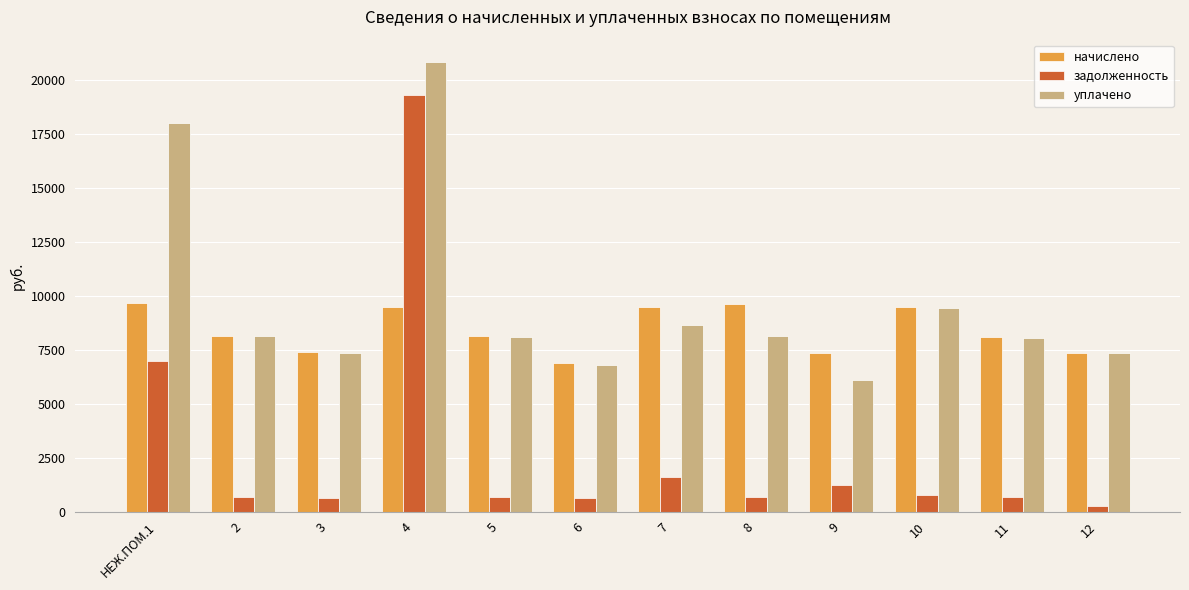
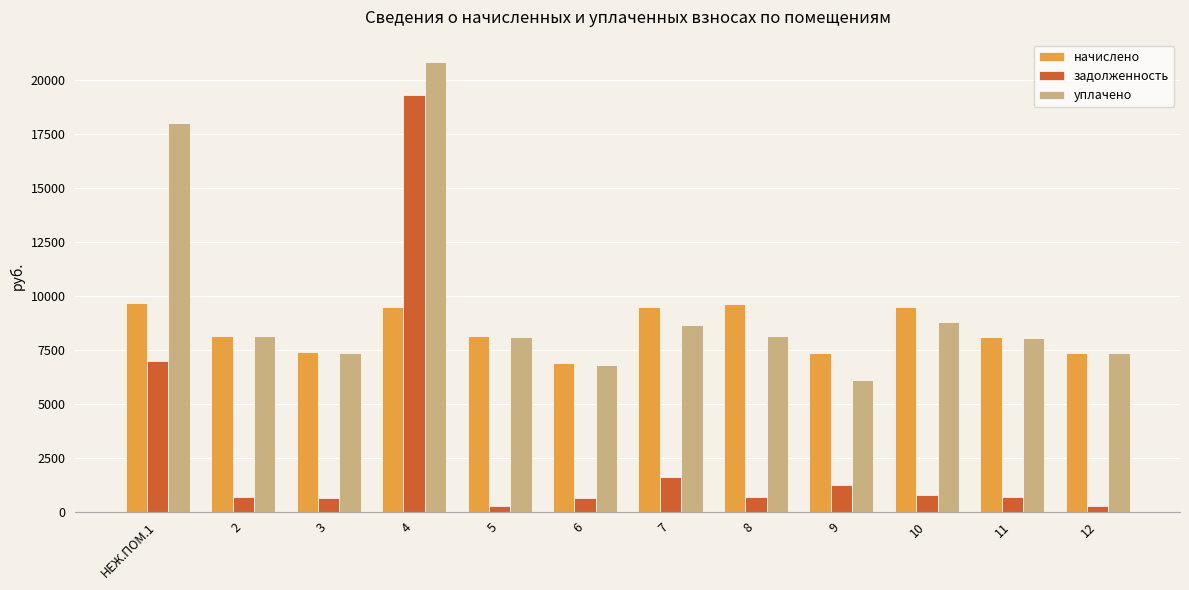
  {
    "начислено": {
      "НЕЖ.ПОМ.1": 9700,
      "2": 8100,
      "3": 7400,
      "4": 9500,
      "5": 8100,
      "6": 6900,
      "7": 9500,
      "8": 9600,
      "9": 7300,
      "10": 9500,
      "11": 8100,
      "12": 7400
    },
    "задолженность": {
      "НЕЖ.ПОМ.1": 7000,
      "2": 700,
      "3": 600,
      "4": 19300,
-     "5": 700,
+     "5": 200,
      "6": 600,
      "7": 1600,
      "8": 700,
      "9": 1300,
      "10": 800,
      "11": 700,
      "12": 200
    },
    "уплачено": {
      "НЕЖ.ПОМ.1": 18000,
      "2": 8100,
      "3": 7400,
      "4": 20800,
      "5": 8100,
      "6": 6800,
      "7": 8700,
      "8": 8100,
      "9": 6100,
-     "10": 9400,
+     "10": 8800,
      "11": 8100,
      "12": 7300
    }
  }
